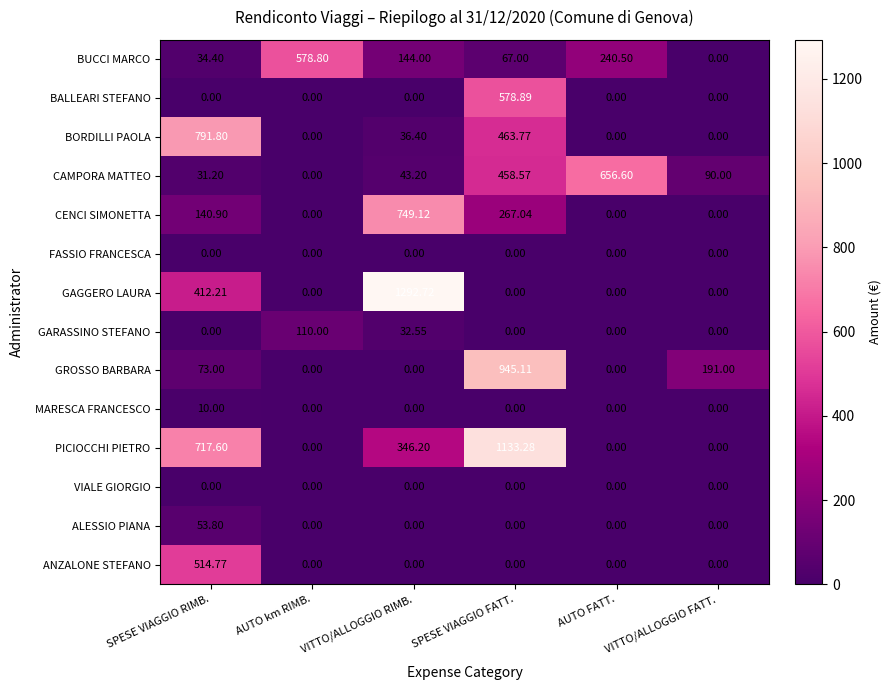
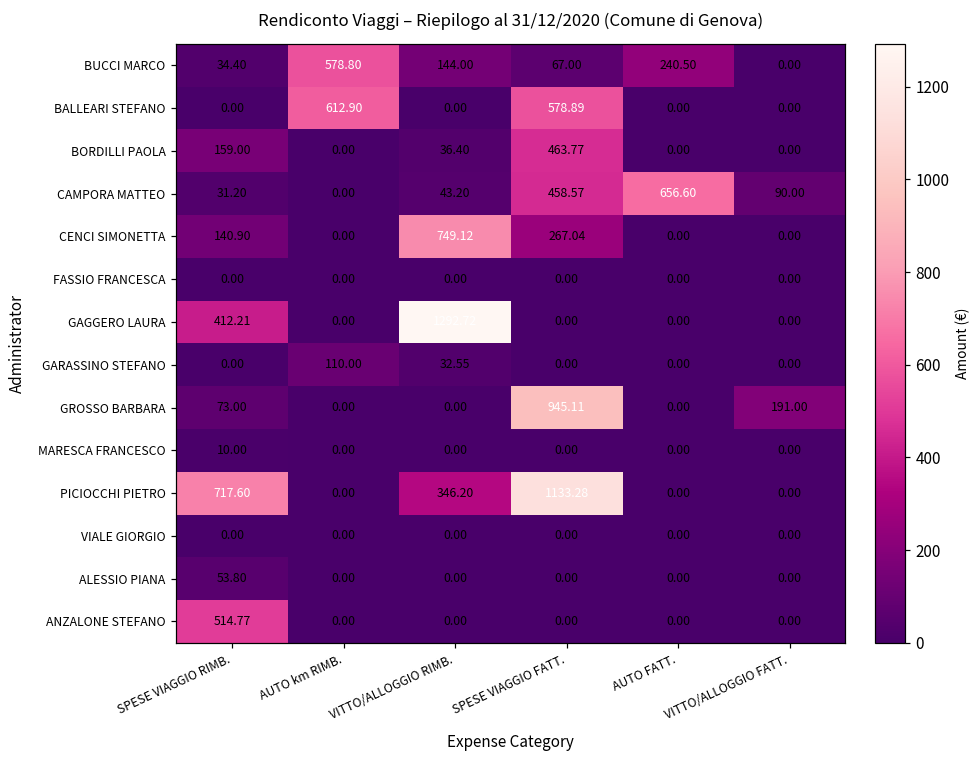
  {
    "BUCCI MARCO": {
      "SPESE VIAGGIO RIMB.": 34.40,
      "AUTO km RIMB.": 578.80,
      "VITTO/ALLOGGIO RIMB.": 144.00,
      "SPESE VIAGGIO FATT.": 67.00,
      "AUTO FATT.": 240.50,
      "VITTO/ALLOGGIO FATT.": 0.00
    },
    "BALLEARI STEFANO": {
      "SPESE VIAGGIO RIMB.": 0.00,
-     "AUTO km RIMB.": 0.00,
+     "AUTO km RIMB.": 612.90,
      "VITTO/ALLOGGIO RIMB.": 0.00,
      "SPESE VIAGGIO FATT.": 578.89,
      "AUTO FATT.": 0.00,
      "VITTO/ALLOGGIO FATT.": 0.00
    },
    "BORDILLI PAOLA": {
-     "SPESE VIAGGIO RIMB.": 791.80,
+     "SPESE VIAGGIO RIMB.": 159.00,
      "AUTO km RIMB.": 0.00,
      "VITTO/ALLOGGIO RIMB.": 36.40,
      "SPESE VIAGGIO FATT.": 463.77,
      "AUTO FATT.": 0.00,
      "VITTO/ALLOGGIO FATT.": 0.00
    },
    "CAMPORA MATTEO": {
      "SPESE VIAGGIO RIMB.": 31.20,
      "AUTO km RIMB.": 0.00,
      "VITTO/ALLOGGIO RIMB.": 43.20,
      "SPESE VIAGGIO FATT.": 458.57,
      "AUTO FATT.": 656.60,
      "VITTO/ALLOGGIO FATT.": 90.00
    },
    "CENCI SIMONETTA": {
      "SPESE VIAGGIO RIMB.": 140.90,
      "AUTO km RIMB.": 0.00,
      "VITTO/ALLOGGIO RIMB.": 749.12,
      "SPESE VIAGGIO FATT.": 267.04,
      "AUTO FATT.": 0.00,
      "VITTO/ALLOGGIO FATT.": 0.00
    },
    "FASSIO FRANCESCA": {
      "SPESE VIAGGIO RIMB.": 0.00,
      "AUTO km RIMB.": 0.00,
      "VITTO/ALLOGGIO RIMB.": 0.00,
      "SPESE VIAGGIO FATT.": 0.00,
      "AUTO FATT.": 0.00,
      "VITTO/ALLOGGIO FATT.": 0.00
    },
    "GAGGERO LAURA": {
      "SPESE VIAGGIO RIMB.": 412.21,
      "AUTO km RIMB.": 0.00,
      "SPESE VIAGGIO FATT.": 0.00,
      "AUTO FATT.": 0.00,
      "VITTO/ALLOGGIO FATT.": 0.00
    },
    "GARASSINO STEFANO": {
      "SPESE VIAGGIO RIMB.": 0.00,
      "AUTO km RIMB.": 110.00,
      "VITTO/ALLOGGIO RIMB.": 32.55,
      "SPESE VIAGGIO FATT.": 0.00,
      "AUTO FATT.": 0.00,
      "VITTO/ALLOGGIO FATT.": 0.00
    },
    "GROSSO BARBARA": {
      "SPESE VIAGGIO RIMB.": 73.00,
      "AUTO km RIMB.": 0.00,
      "VITTO/ALLOGGIO RIMB.": 0.00,
      "SPESE VIAGGIO FATT.": 945.11,
      "AUTO FATT.": 0.00,
      "VITTO/ALLOGGIO FATT.": 191.00
    },
    "MARESCA FRANCESCO": {
      "SPESE VIAGGIO RIMB.": 10.00,
      "AUTO km RIMB.": 0.00,
      "VITTO/ALLOGGIO RIMB.": 0.00,
      "SPESE VIAGGIO FATT.": 0.00,
      "AUTO FATT.": 0.00,
      "VITTO/ALLOGGIO FATT.": 0.00
    },
    "PICIOCCHI PIETRO": {
      "SPESE VIAGGIO RIMB.": 717.60,
      "AUTO km RIMB.": 0.00,
      "VITTO/ALLOGGIO RIMB.": 346.20,
      "AUTO FATT.": 0.00,
      "VITTO/ALLOGGIO FATT.": 0.00
    },
    "VIALE GIORGIO": {
      "SPESE VIAGGIO RIMB.": 0.00,
      "AUTO km RIMB.": 0.00,
      "VITTO/ALLOGGIO RIMB.": 0.00,
      "SPESE VIAGGIO FATT.": 0.00,
      "AUTO FATT.": 0.00,
      "VITTO/ALLOGGIO FATT.": 0.00
    },
    "ALESSIO PIANA": {
      "SPESE VIAGGIO RIMB.": 53.80,
      "AUTO km RIMB.": 0.00,
      "VITTO/ALLOGGIO RIMB.": 0.00,
      "SPESE VIAGGIO FATT.": 0.00,
      "AUTO FATT.": 0.00,
      "VITTO/ALLOGGIO FATT.": 0.00
    },
    "ANZALONE STEFANO": {
      "SPESE VIAGGIO RIMB.": 514.77,
      "AUTO km RIMB.": 0.00,
      "VITTO/ALLOGGIO RIMB.": 0.00,
      "SPESE VIAGGIO FATT.": 0.00,
      "AUTO FATT.": 0.00,
      "VITTO/ALLOGGIO FATT.": 0.00
    }
  }
